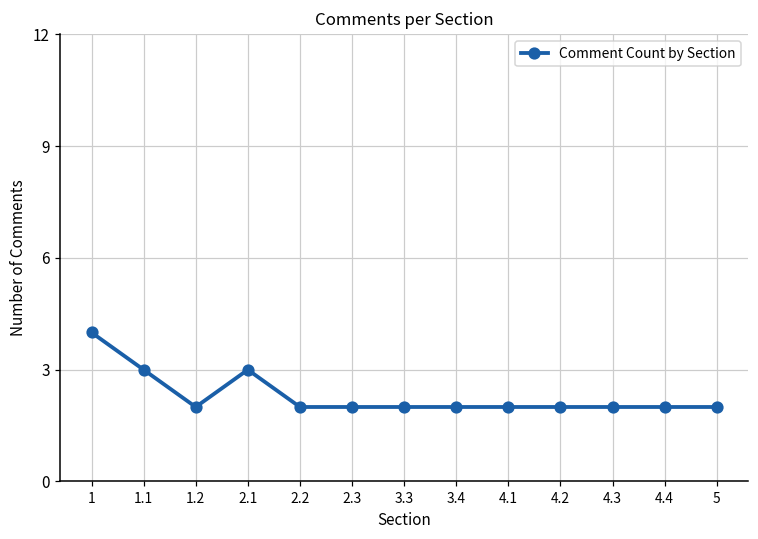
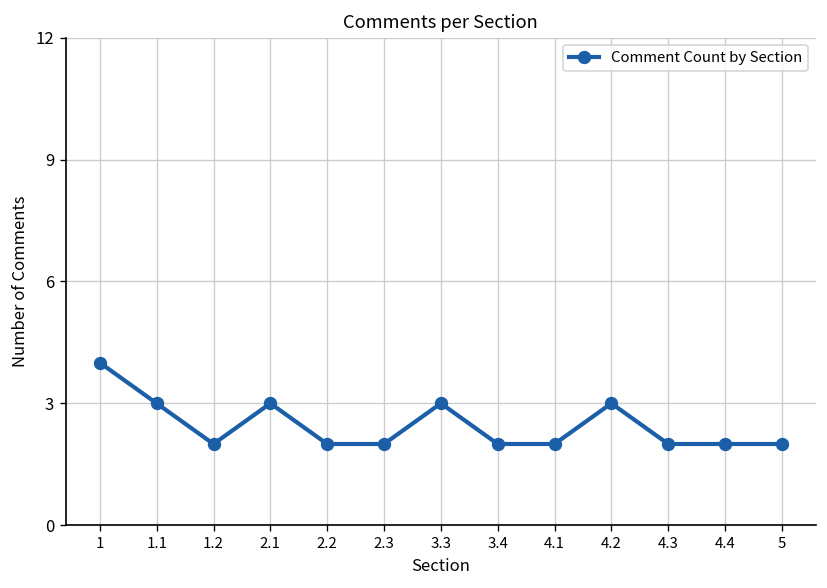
  {
    "1": 4,
    "1.1": 3,
    "1.2": 2,
    "2.1": 3,
    "2.2": 2,
    "2.3": 2,
-   "3.3": 2,
+   "3.3": 3,
    "3.4": 2,
    "4.1": 2,
-   "4.2": 2,
+   "4.2": 3,
    "4.3": 2,
    "4.4": 2,
    "5": 2
  }
